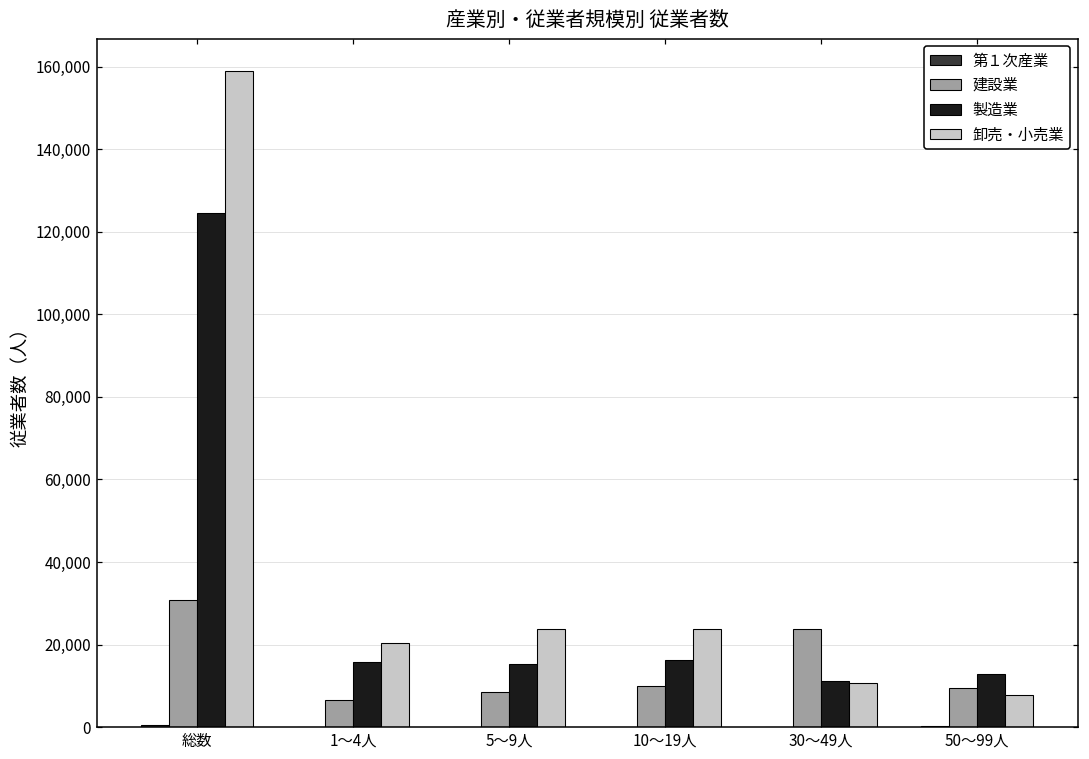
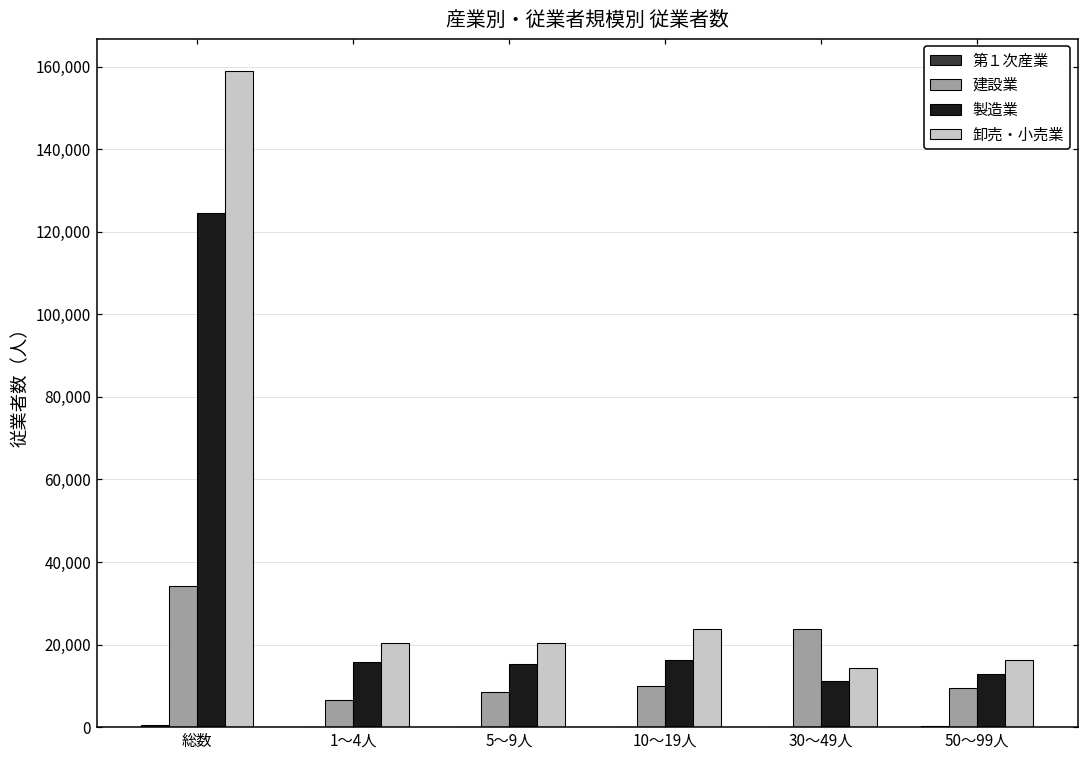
  {
    "建設業": {
-     "総数": "31,000",
+     "総数": "34,000",
      "1～4人": "7,000",
      "5～9人": "9,000",
      "10～19人": "10,000",
      "30～49人": "24,000",
      "50～99人": "10,000"
    },
    "卸売・小売業": {
      "総数": "159,000",
      "1～4人": "20,000",
-     "5～9人": "24,000",
+     "5～9人": "20,000",
      "10～19人": "24,000",
-     "30～49人": "11,000",
-     "50～99人": "8,000"
+     "30～49人": "14,000",
+     "50～99人": "16,000"
    }
  }
